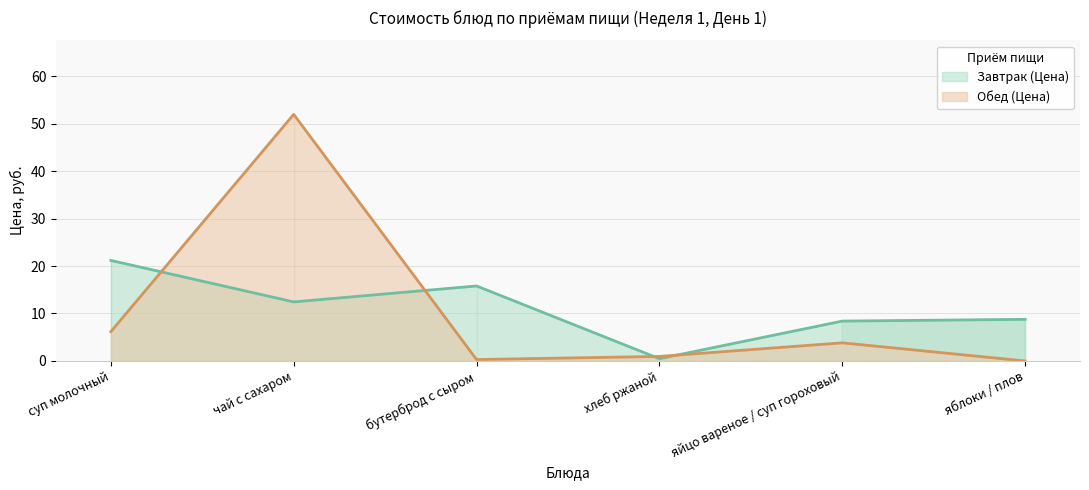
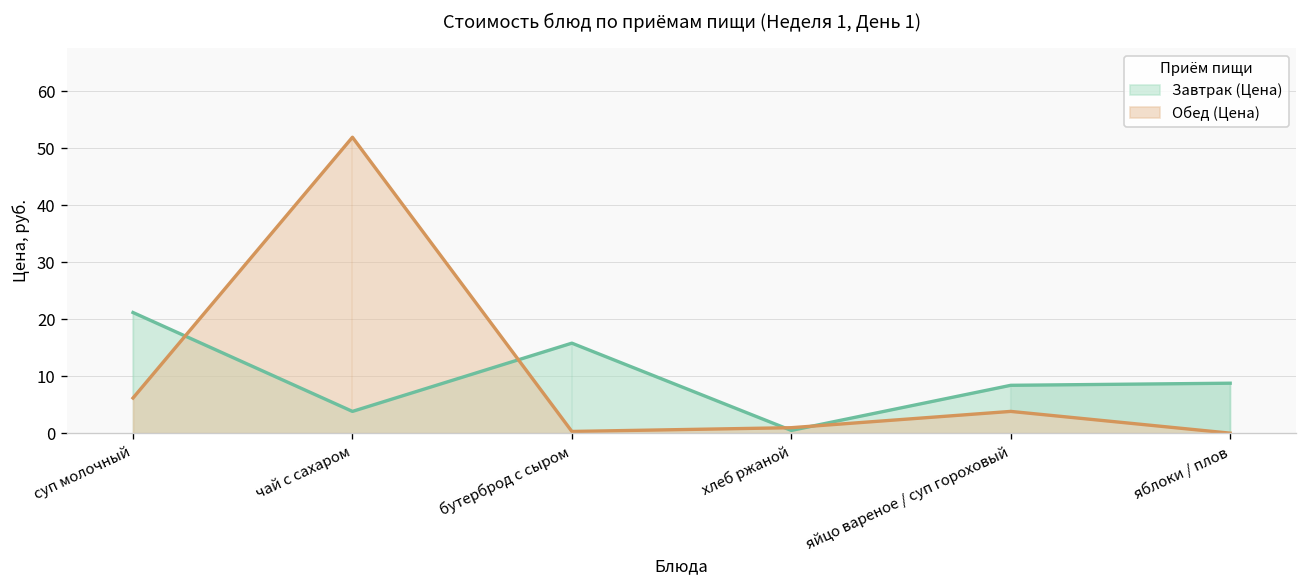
  {
    "Завтрак (Цена)": {
      "суп молочный": 21,
-     "чай с сахаром": 12,
+     "чай с сахаром": 4,
      "бутерброд с сыром": 16,
      "яйцо вареное / суп гороховый": 8,
      "яблоки / плов": 9
    },
    "Обед (Цена)": {
      "суп молочный": 6,
      "чай с сахаром": 52,
      "бутерброд с сыром": 0,
      "яйцо вареное / суп гороховый": 4,
      "яблоки / плов": 0
    }
  }
